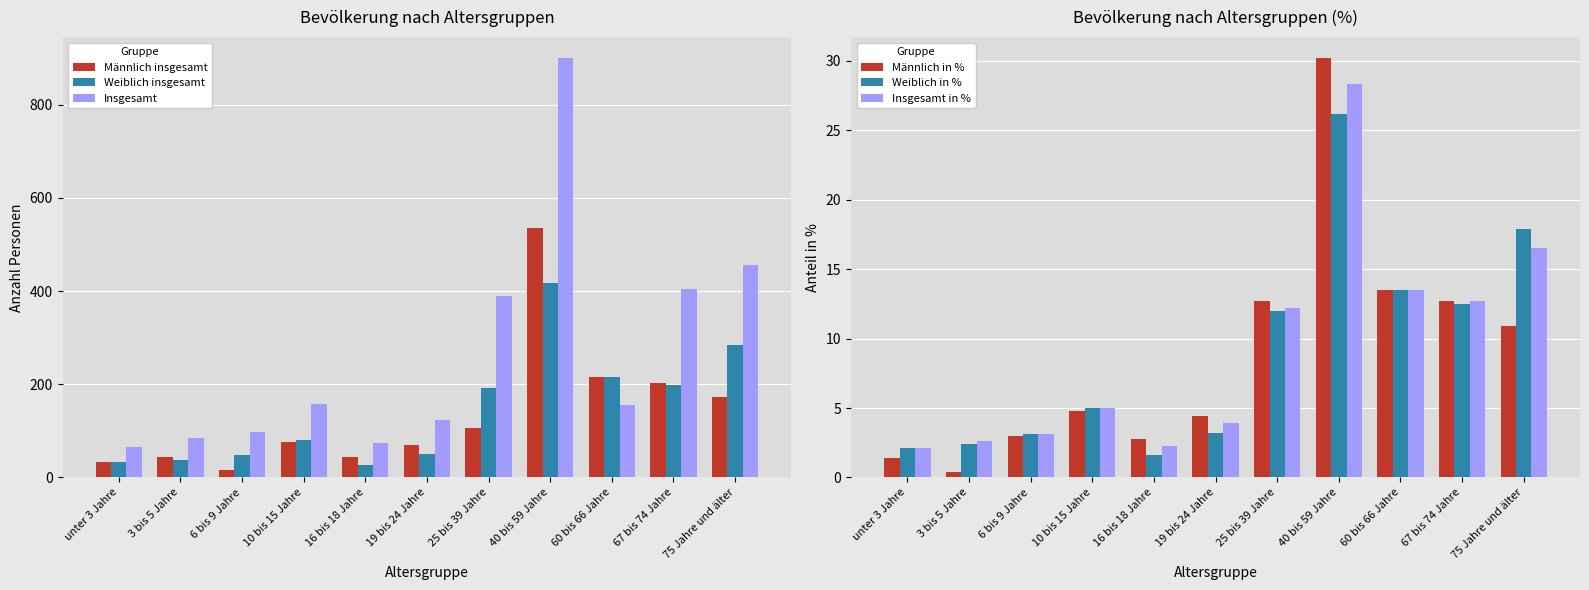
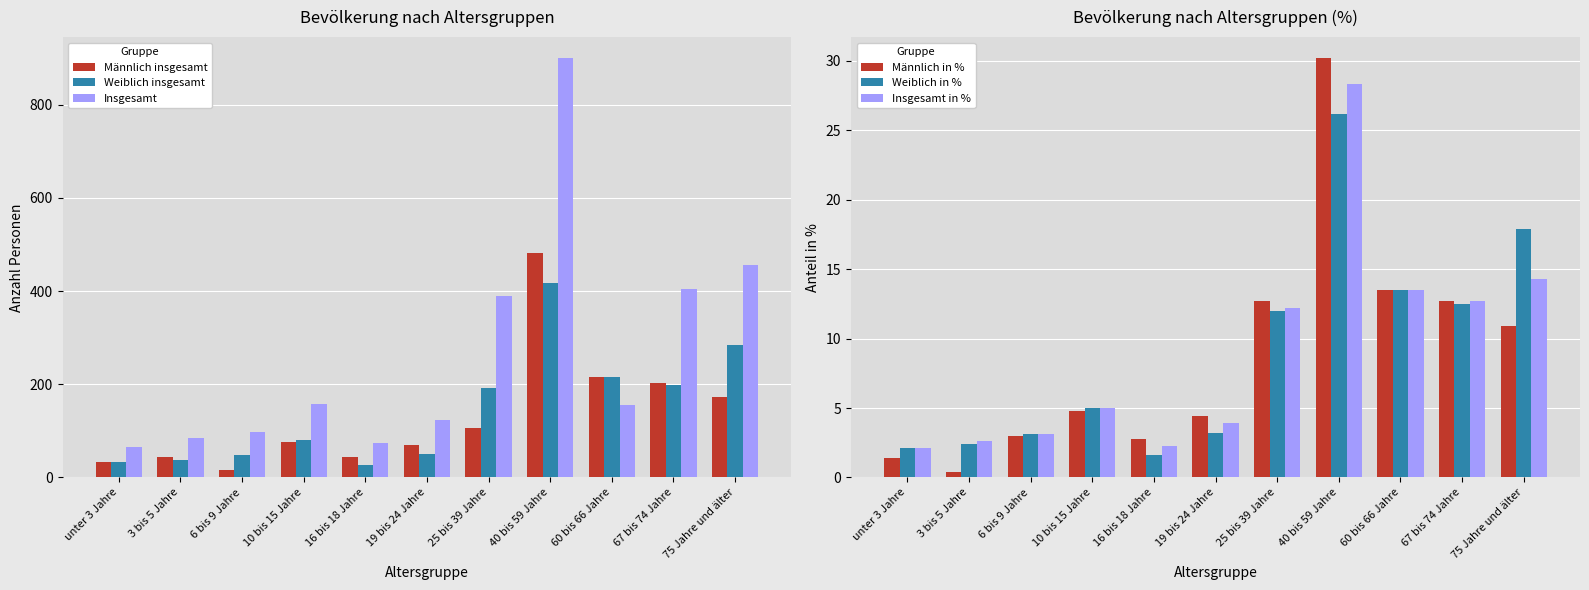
  {
    "Bevölkerung nach Altersgruppen": {
      "Männlich insgesamt": {
        "unter 3 Jahre": 30,
        "3 bis 5 Jahre": 40,
        "6 bis 9 Jahre": 20,
        "10 bis 15 Jahre": 80,
        "16 bis 18 Jahre": 40,
        "19 bis 24 Jahre": 70,
        "25 bis 39 Jahre": 110,
-       "40 bis 59 Jahre": 540,
+       "40 bis 59 Jahre": 480,
        "60 bis 66 Jahre": 220,
        "67 bis 74 Jahre": 200,
        "75 Jahre und älter": 170
      },
      "Weiblich insgesamt": {
        "unter 3 Jahre": 30,
        "3 bis 5 Jahre": 40,
        "6 bis 9 Jahre": 50,
        "10 bis 15 Jahre": 80,
        "16 bis 18 Jahre": 30,
        "19 bis 24 Jahre": 50,
        "25 bis 39 Jahre": 190,
        "40 bis 59 Jahre": 420,
        "60 bis 66 Jahre": 220,
        "67 bis 74 Jahre": 200,
        "75 Jahre und älter": 280
      },
      "Insgesamt": {
        "unter 3 Jahre": 70,
        "3 bis 5 Jahre": 80,
        "6 bis 9 Jahre": 100,
        "10 bis 15 Jahre": 160,
        "16 bis 18 Jahre": 70,
        "19 bis 24 Jahre": 120,
        "25 bis 39 Jahre": 390,
        "40 bis 59 Jahre": 900,
        "60 bis 66 Jahre": 160,
        "67 bis 74 Jahre": 400,
        "75 Jahre und älter": 460
      }
    },
    "Bevölkerung nach Altersgruppen (%)": {
      "Männlich in %": {
        "unter 3 Jahre": 1.4,
        "3 bis 5 Jahre": 0.4,
        "6 bis 9 Jahre": 3.0,
        "10 bis 15 Jahre": 4.8,
        "16 bis 18 Jahre": 2.8,
        "19 bis 24 Jahre": 4.4,
        "25 bis 39 Jahre": 12.7,
        "40 bis 59 Jahre": 30.2,
        "60 bis 66 Jahre": 13.5,
        "67 bis 74 Jahre": 12.7,
        "75 Jahre und älter": 10.9
      },
      "Weiblich in %": {
        "unter 3 Jahre": 2.1,
        "3 bis 5 Jahre": 2.4,
        "6 bis 9 Jahre": 3.1,
        "10 bis 15 Jahre": 5.0,
        "16 bis 18 Jahre": 1.6,
        "19 bis 24 Jahre": 3.2,
        "25 bis 39 Jahre": 12.0,
        "40 bis 59 Jahre": 26.2,
        "60 bis 66 Jahre": 13.5,
        "67 bis 74 Jahre": 12.5,
        "75 Jahre und älter": 17.9
      },
      "Insgesamt in %": {
        "unter 3 Jahre": 2.1,
        "3 bis 5 Jahre": 2.6,
        "6 bis 9 Jahre": 3.1,
        "10 bis 15 Jahre": 5.0,
        "16 bis 18 Jahre": 2.3,
        "19 bis 24 Jahre": 3.9,
        "25 bis 39 Jahre": 12.2,
        "40 bis 59 Jahre": 28.3,
        "60 bis 66 Jahre": 13.5,
        "67 bis 74 Jahre": 12.7,
-       "75 Jahre und älter": 16.5
+       "75 Jahre und älter": 14.3
      }
    }
  }
